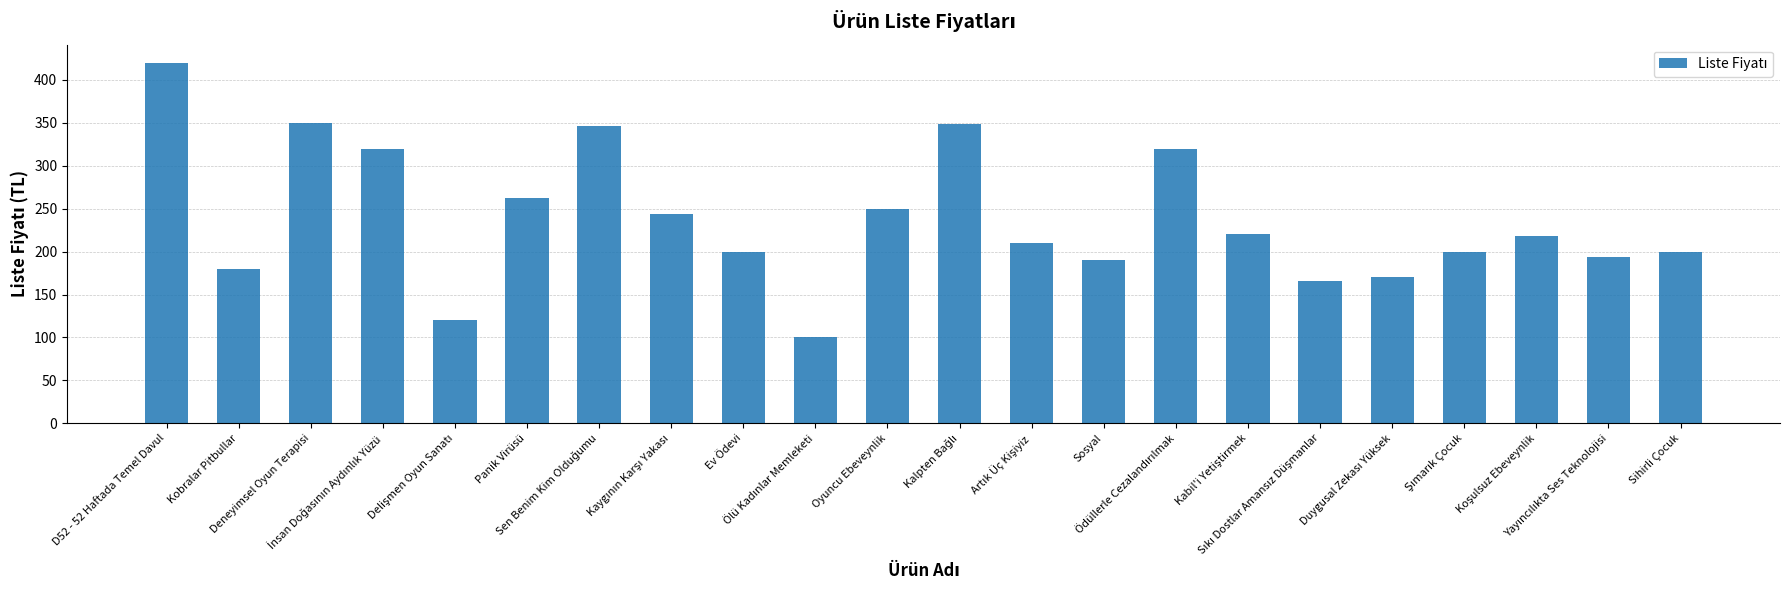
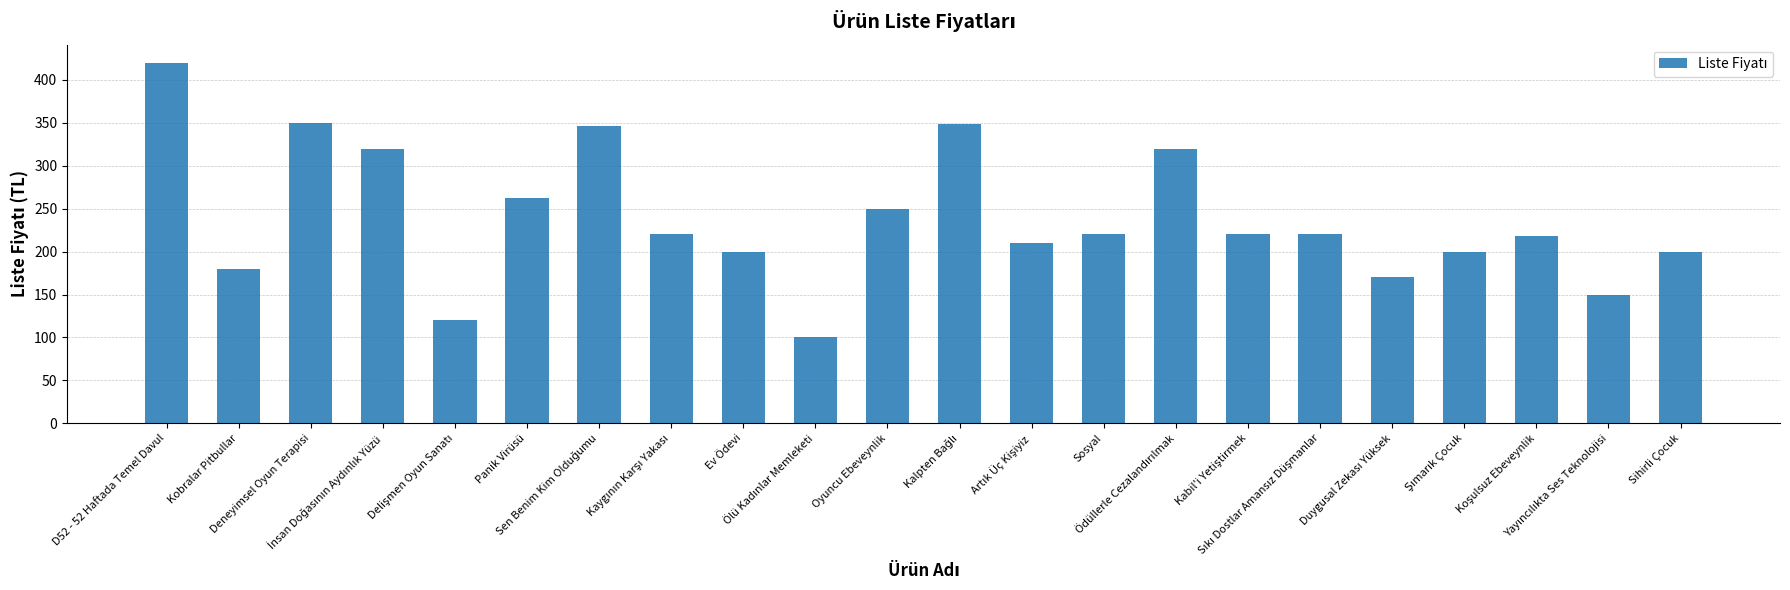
  {
    "D52 - 52 Haftada Temel Davul": 420,
    "Kobralar Pitbullar": 180,
    "Deneyimsel Oyun Terapisi": 350,
    "İnsan Doğasının Aydınlık Yüzü": 320,
    "Delişmen Oyun Sanatı": 120,
    "Panik Virüsü": 260,
    "Sen Benim Kim Olduğumu": 350,
-   "Kaygının Karşı Yakası": 240,
+   "Kaygının Karşı Yakası": 220,
    "Ev Ödevi": 200,
    "Ölü Kadınlar Memleketi": 100,
    "Oyuncu Ebeveynlik": 250,
    "Kalpten Bağlı": 350,
    "Artık Üç Kişiyiz": 210,
-   "Sosyal": 190,
+   "Sosyal": 220,
    "Ödüllerle Cezalandırılmak": 320,
    "Kabil'i Yetiştirmek": 220,
-   "Sıkı Dostlar Amansız Düşmanlar": 170,
+   "Sıkı Dostlar Amansız Düşmanlar": 220,
    "Duygusal Zekası Yüksek": 170,
    "Şımarık Çocuk": 200,
    "Koşulsuz Ebeveynlik": 220,
-   "Yayıncılıkta Ses Teknolojisi": 190,
+   "Yayıncılıkta Ses Teknolojisi": 150,
    "Sihirli Çocuk": 200
  }
